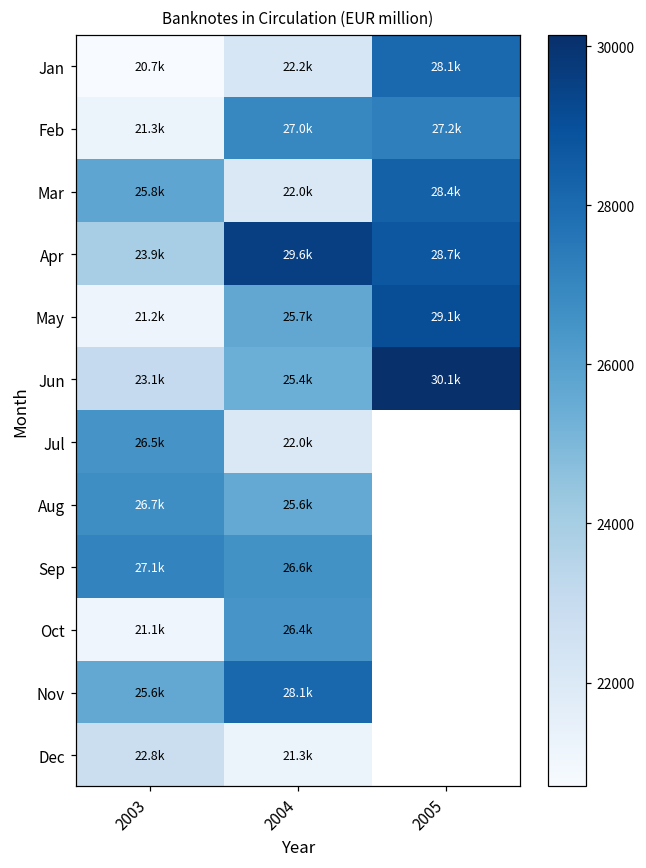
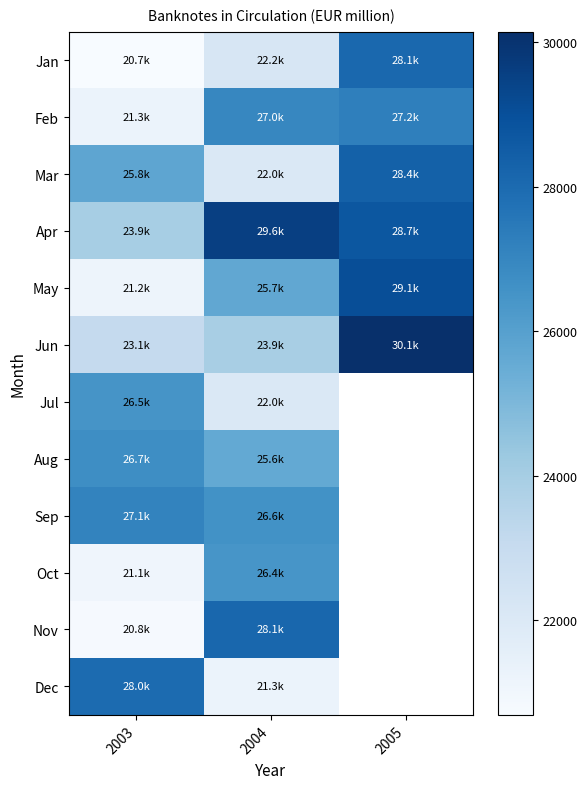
  {
    "Jan": {
      "2003": "20.7k",
      "2004": "22.2k",
      "2005": "28.1k"
    },
    "Feb": {
      "2003": "21.3k",
      "2004": "27.0k",
      "2005": "27.2k"
    },
    "Mar": {
      "2003": "25.8k",
      "2004": "22.0k",
      "2005": "28.4k"
    },
    "Apr": {
      "2003": "23.9k",
      "2004": "29.6k",
      "2005": "28.7k"
    },
    "May": {
      "2003": "21.2k",
      "2004": "25.7k",
      "2005": "29.1k"
    },
    "Jun": {
      "2003": "23.1k",
-     "2004": "25.4k",
+     "2004": "23.9k",
      "2005": "30.1k"
    },
    "Jul": {
      "2003": "26.5k",
      "2004": "22.0k"
    },
    "Aug": {
      "2003": "26.7k",
      "2004": "25.6k"
    },
    "Sep": {
      "2003": "27.1k",
      "2004": "26.6k"
    },
    "Oct": {
      "2003": "21.1k",
      "2004": "26.4k"
    },
    "Nov": {
-     "2003": "25.6k",
+     "2003": "20.8k",
      "2004": "28.1k"
    },
    "Dec": {
-     "2003": "22.8k",
+     "2003": "28.0k",
      "2004": "21.3k"
    }
  }
